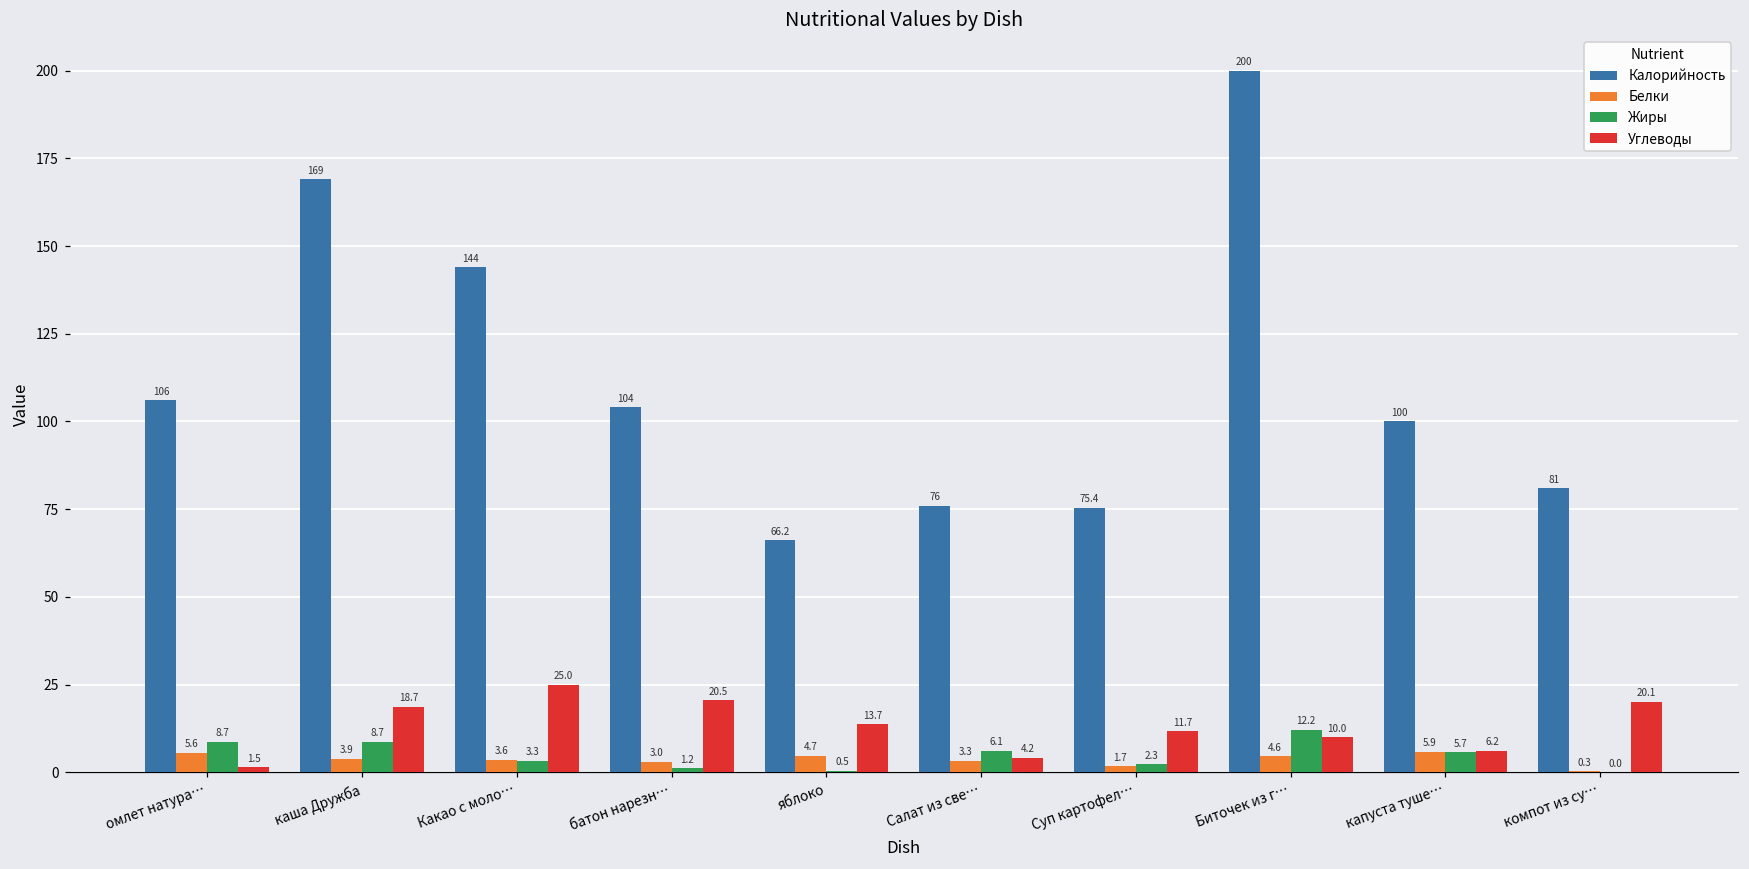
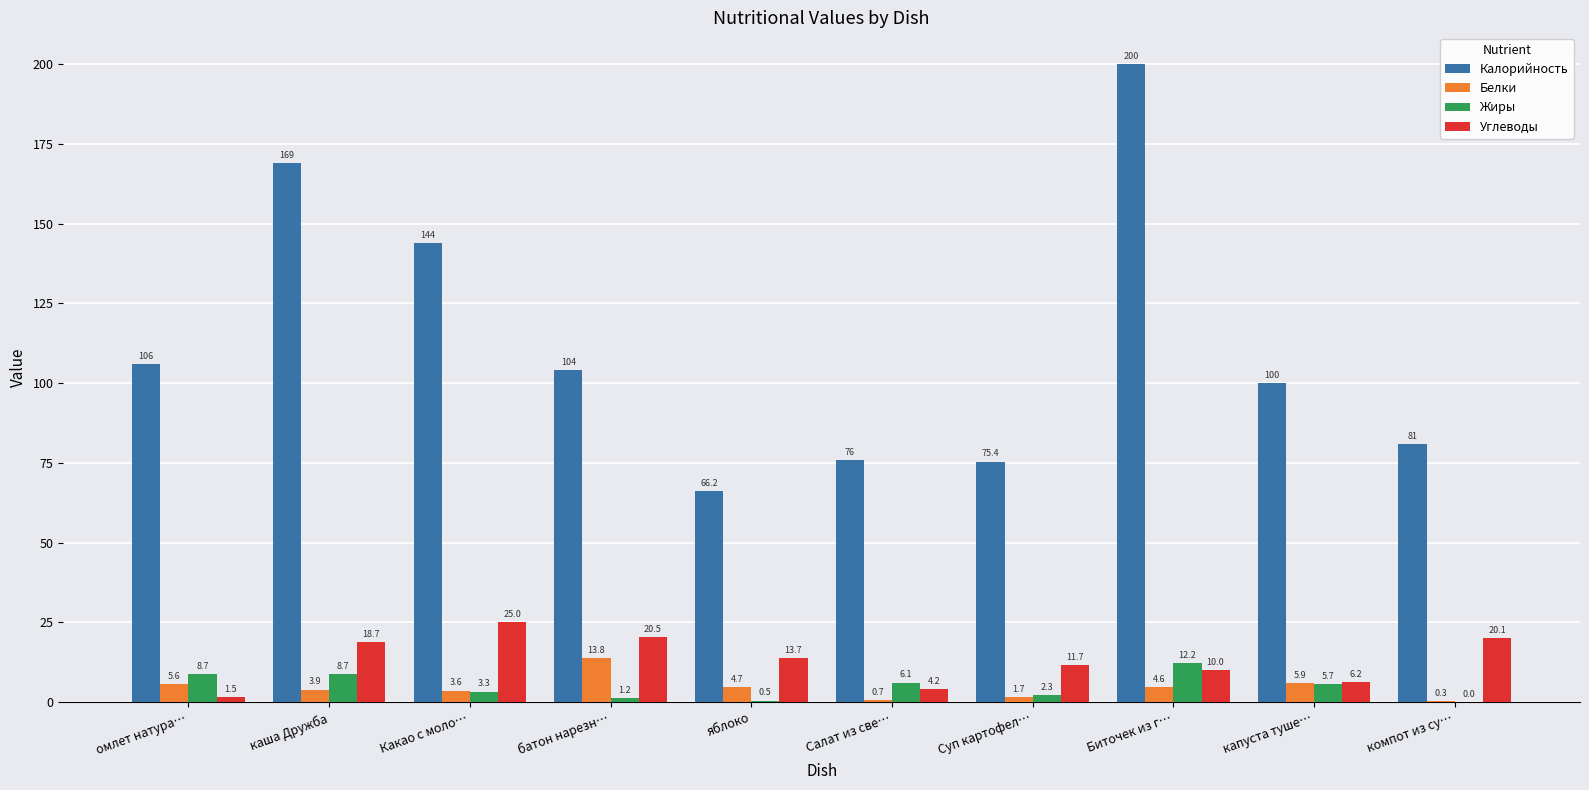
  {
    "Калорийность": {
      "омлет натура…": 106,
      "каша Дружба": 169,
      "Какао с моло…": 144,
      "батон нарезн…": 104,
      "яблоко": 66.2,
      "Салат из све…": 76,
      "Суп картофел…": 75.4,
      "Биточек из г…": 200,
      "капуста туше…": 100,
      "компот из су…": 81
    },
    "Белки": {
      "омлет натура…": 5.6,
      "каша Дружба": 3.9,
      "Какао с моло…": 3.6,
-     "батон нарезн…": 3.0,
+     "батон нарезн…": 13.8,
      "яблоко": 4.7,
-     "Салат из све…": 3.3,
+     "Салат из све…": 0.7,
      "Суп картофел…": 1.7,
      "Биточек из г…": 4.6,
      "капуста туше…": 5.9,
      "компот из су…": 0.3
    },
    "Жиры": {
      "омлет натура…": 8.7,
      "каша Дружба": 8.7,
      "Какао с моло…": 3.3,
      "батон нарезн…": 1.2,
      "яблоко": 0.5,
      "Салат из све…": 6.1,
      "Суп картофел…": 2.3,
      "Биточек из г…": 12.2,
      "капуста туше…": 5.7,
      "компот из су…": 0.0
    },
    "Углеводы": {
      "омлет натура…": 1.5,
      "каша Дружба": 18.7,
      "Какао с моло…": 25.0,
      "батон нарезн…": 20.5,
      "яблоко": 13.7,
      "Салат из све…": 4.2,
      "Суп картофел…": 11.7,
      "Биточек из г…": 10.0,
      "капуста туше…": 6.2,
      "компот из су…": 20.1
    }
  }
